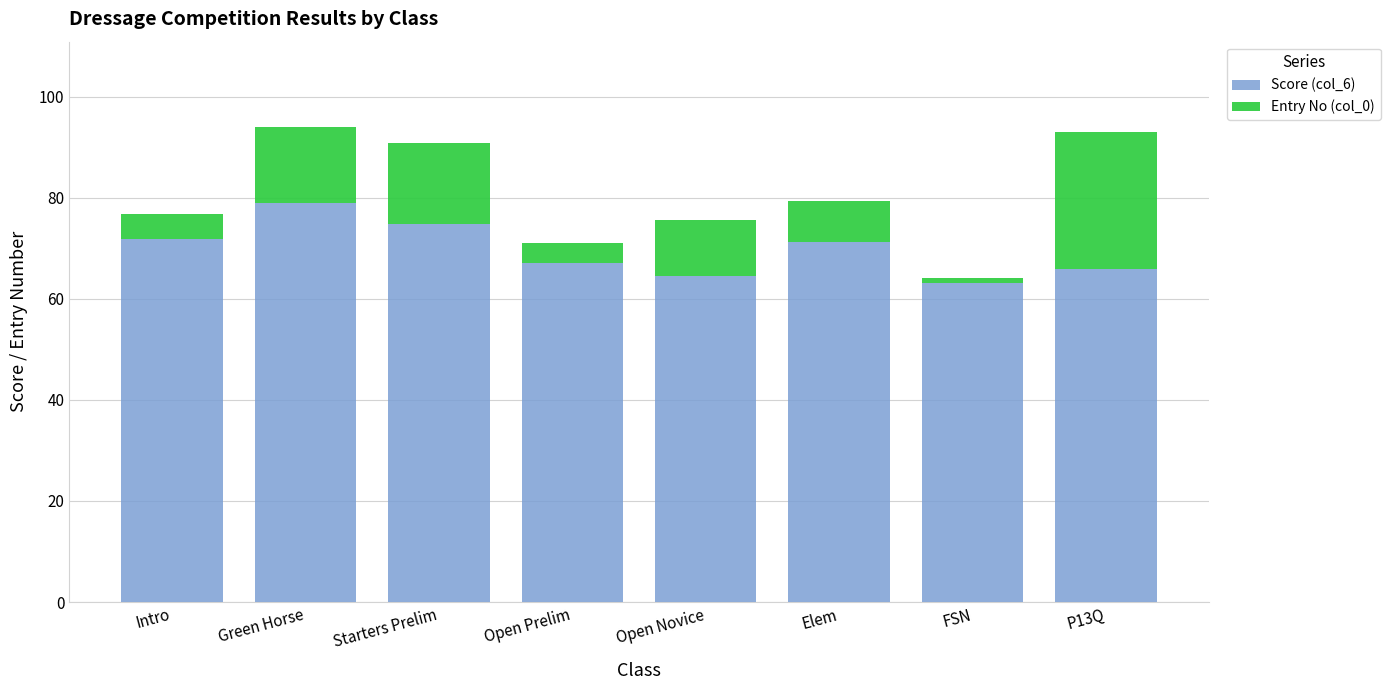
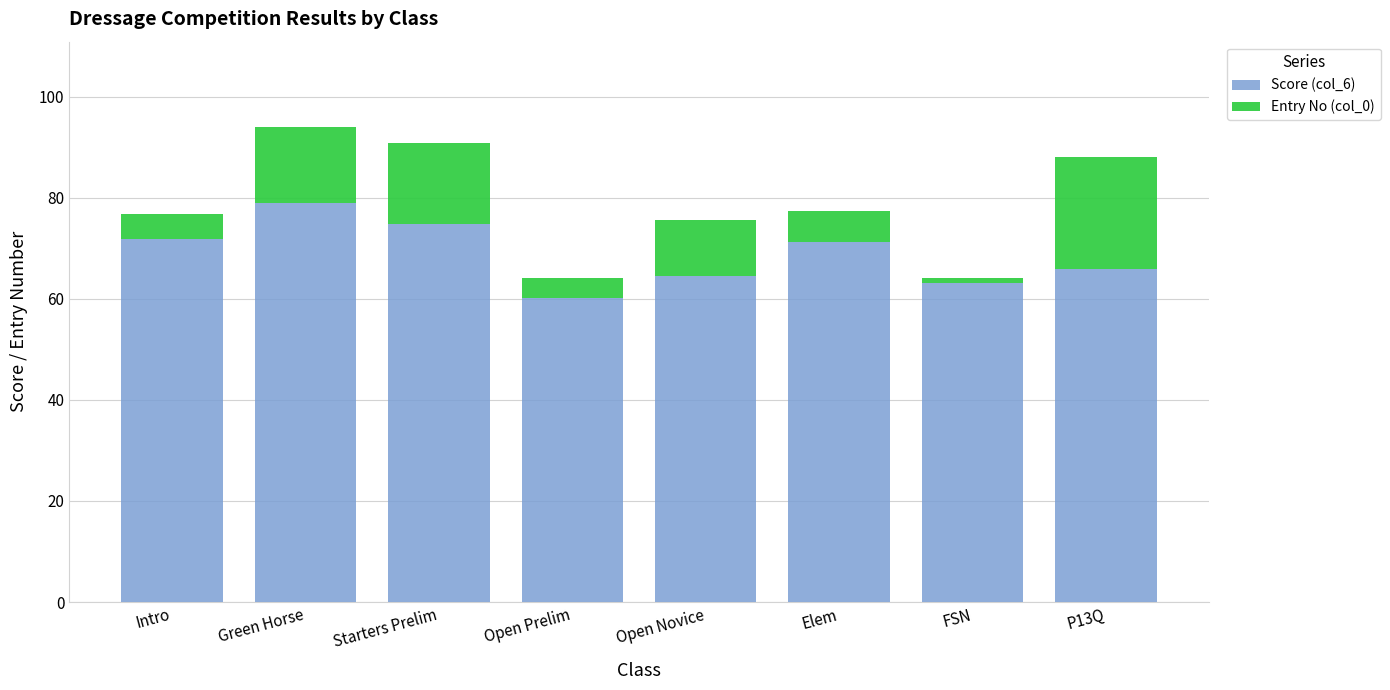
  {
    "Score (col_6)": {
      "Intro": 72,
      "Green Horse": 79,
      "Starters Prelim": 75,
-     "Open Prelim": 67,
+     "Open Prelim": 60,
      "Open Novice": 65,
      "Elem": 71,
      "FSN": 63,
      "P13Q": 66
    },
    "Entry No (col_0)": {
      "Intro": 5,
      "Green Horse": 15,
      "Starters Prelim": 16,
      "Open Prelim": 4,
      "Open Novice": 11,
-     "Elem": 8,
+     "Elem": 6,
      "FSN": 1,
-     "P13Q": 27
+     "P13Q": 22
    }
  }
